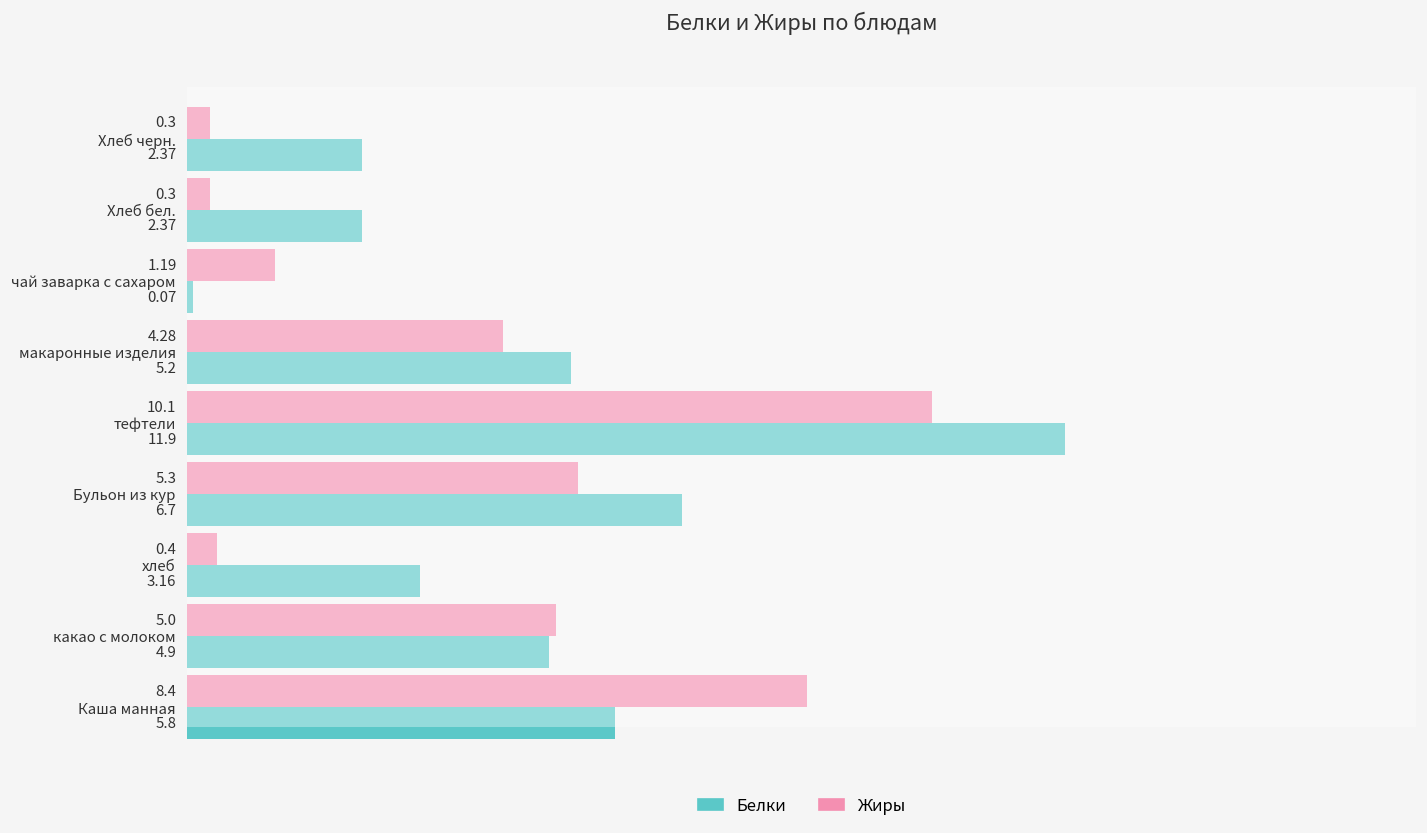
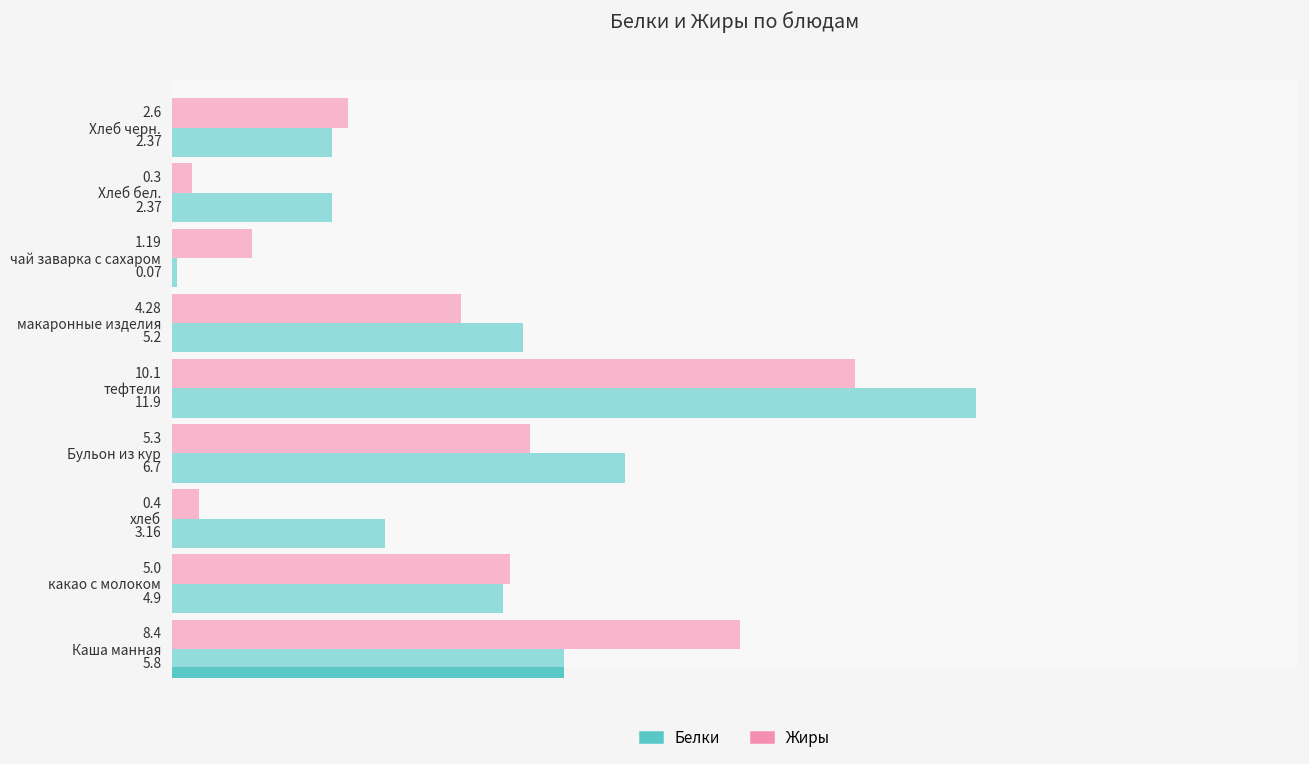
  {
    "Белки": {
      "чай заварка с сахаром": 0.07
    },
    "Жиры": {
-     "Хлеб черн.": 0.3
+     "Хлеб черн.": 2.6
    }
  }
